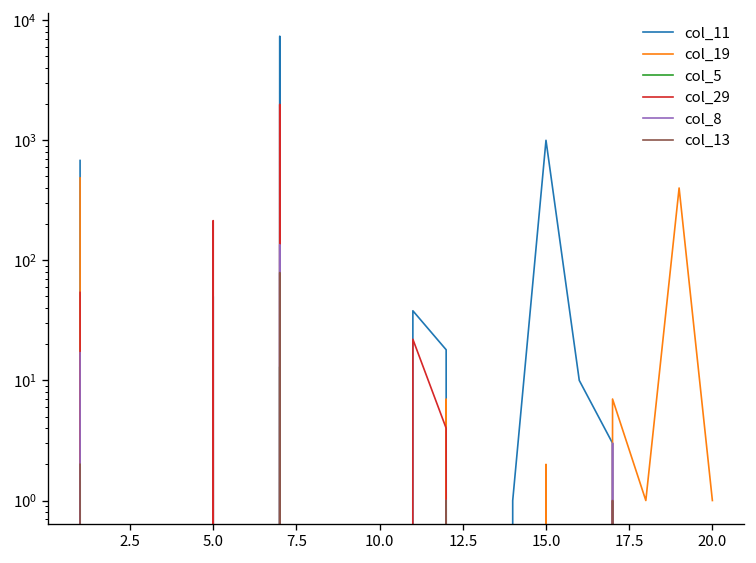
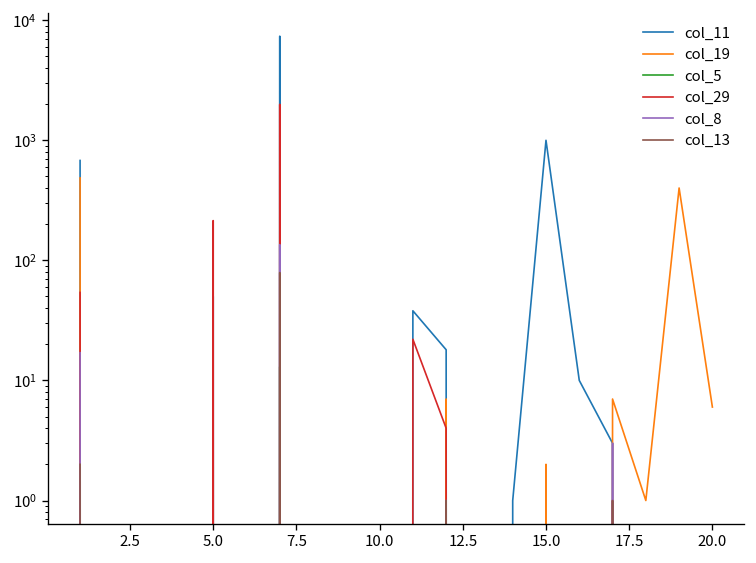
  {
    "col_11": {
      "5.0": 50,
      "15.0": 1000
    },
    "col_19": {
      "15.0": 2,
-     "20.0": 1
+     "20.0": 6
    },
    "col_29": {
      "5.0": 210
    }
  }
